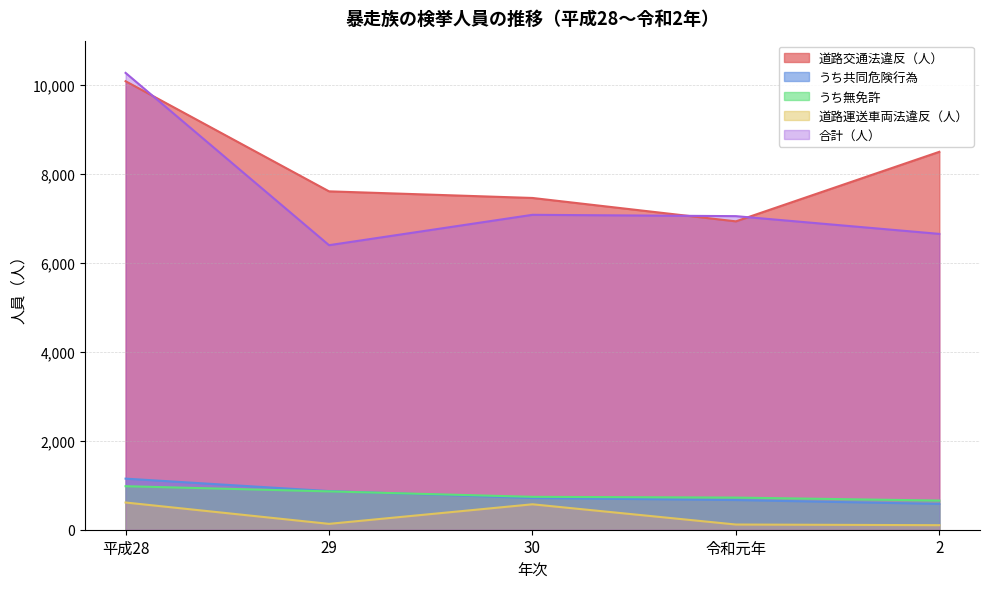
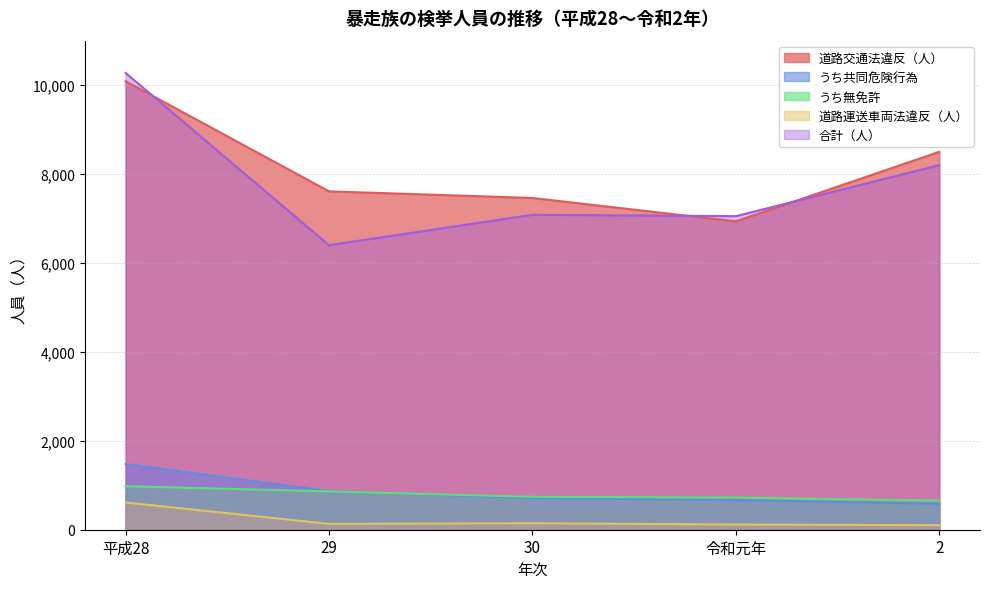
  {
    "道路交通法違反（人）": {
      "平成28": "10,100",
      "29": "7,600",
      "30": "7,500",
      "令和元年": "6,900",
      "2": "8,500"
    },
    "うち共同危険行為": {
-     "平成28": "1,100",
+     "平成28": "1,500",
      "2": "600"
    },
    "うち無免許": {
      "平成28": "1,000",
      "2": "700"
    },
    "道路運送車両法違反（人）": {
      "平成28": "600",
      "29": "100",
-     "30": "600",
+     "30": "100",
      "令和元年": "100",
      "2": "100"
    },
    "合計（人）": {
      "平成28": "10,300",
      "29": "6,400",
      "30": "7,100",
      "令和元年": "7,100",
-     "2": "6,700"
+     "2": "8,200"
    }
  }
